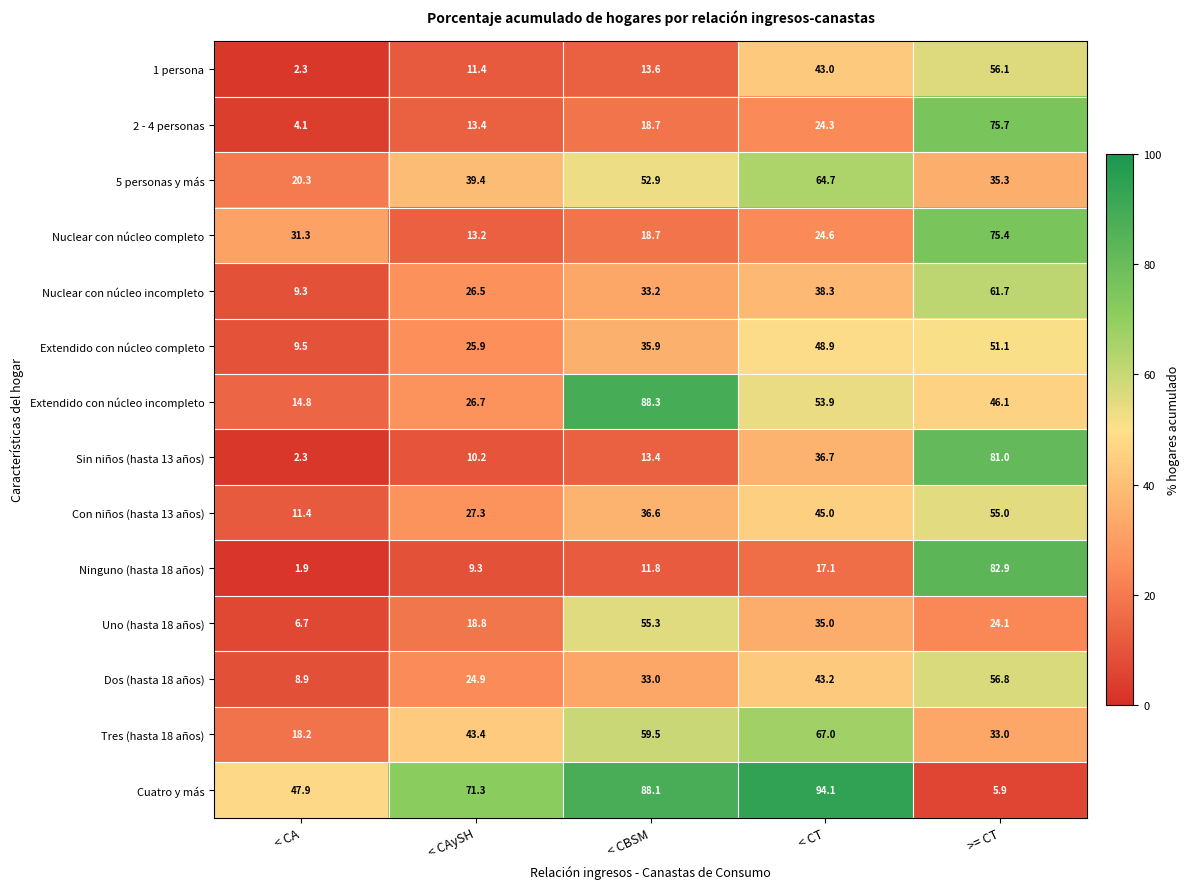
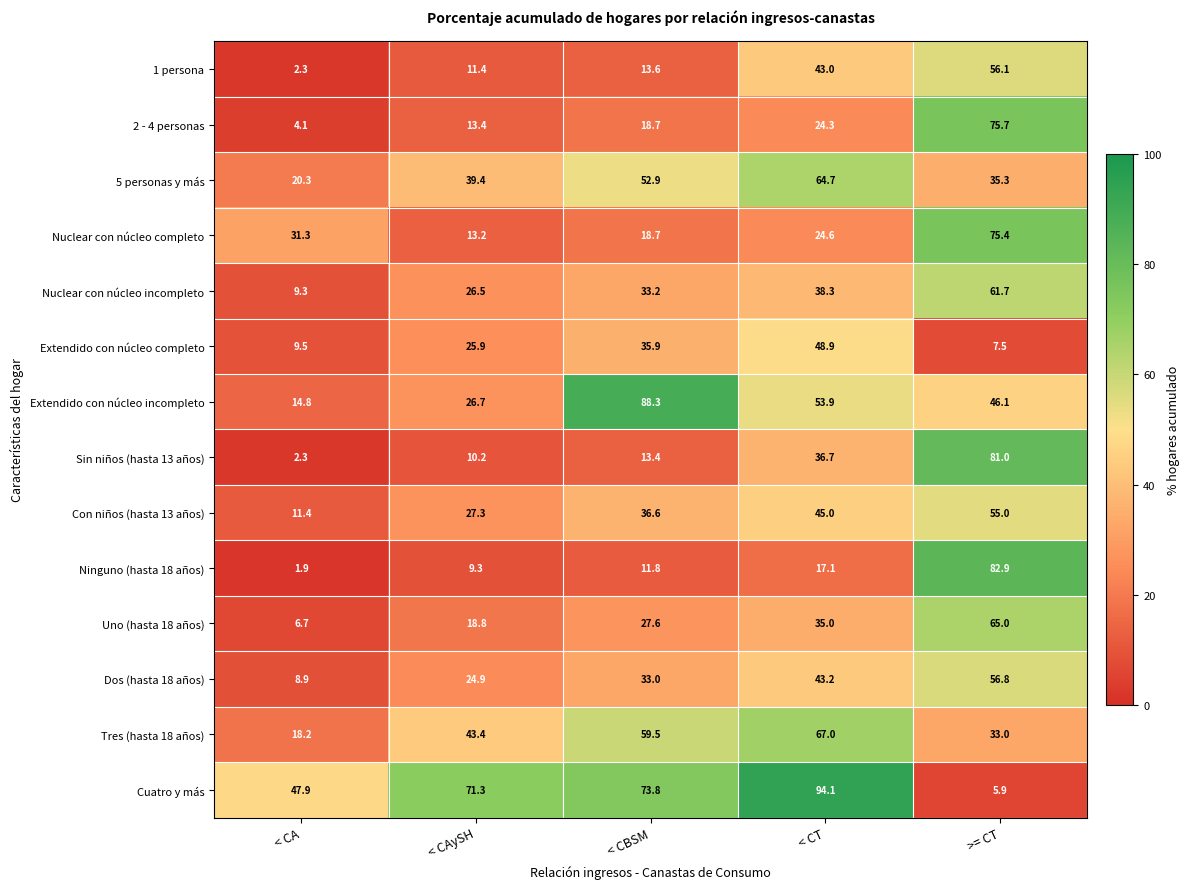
  {
    "1 persona": {
      "< CA": 2.3,
      "< CAySH": 11.4,
      "< CBSM": 13.6,
      "< CT": 43.0,
      ">= CT": 56.1
    },
    "2 - 4 personas": {
      "< CA": 4.1,
      "< CAySH": 13.4,
      "< CBSM": 18.7,
      "< CT": 24.3,
      ">= CT": 75.7
    },
    "5 personas y más": {
      "< CA": 20.3,
      "< CAySH": 39.4,
      "< CBSM": 52.9,
      "< CT": 64.7,
      ">= CT": 35.3
    },
    "Nuclear con núcleo completo": {
      "< CA": 31.3,
      "< CAySH": 13.2,
      "< CBSM": 18.7,
      "< CT": 24.6,
      ">= CT": 75.4
    },
    "Nuclear con núcleo incompleto": {
      "< CA": 9.3,
      "< CAySH": 26.5,
      "< CBSM": 33.2,
      "< CT": 38.3,
      ">= CT": 61.7
    },
    "Extendido con núcleo completo": {
      "< CA": 9.5,
      "< CAySH": 25.9,
      "< CBSM": 35.9,
      "< CT": 48.9,
-     ">= CT": 51.1
+     ">= CT": 7.5
    },
    "Extendido con núcleo incompleto": {
      "< CA": 14.8,
      "< CAySH": 26.7,
      "< CBSM": 88.3,
      "< CT": 53.9,
      ">= CT": 46.1
    },
    "Sin niños (hasta 13 años)": {
      "< CA": 2.3,
      "< CAySH": 10.2,
      "< CBSM": 13.4,
      "< CT": 36.7,
      ">= CT": 81.0
    },
    "Con niños (hasta 13 años)": {
      "< CA": 11.4,
      "< CAySH": 27.3,
      "< CBSM": 36.6,
      "< CT": 45.0,
      ">= CT": 55.0
    },
    "Ninguno (hasta 18 años)": {
      "< CA": 1.9,
      "< CAySH": 9.3,
      "< CBSM": 11.8,
      "< CT": 17.1,
      ">= CT": 82.9
    },
    "Uno (hasta 18 años)": {
      "< CA": 6.7,
      "< CAySH": 18.8,
-     "< CBSM": 55.3,
+     "< CBSM": 27.6,
      "< CT": 35.0,
-     ">= CT": 24.1
+     ">= CT": 65.0
    },
    "Dos (hasta 18 años)": {
      "< CA": 8.9,
      "< CAySH": 24.9,
      "< CBSM": 33.0,
      "< CT": 43.2,
      ">= CT": 56.8
    },
    "Tres (hasta 18 años)": {
      "< CA": 18.2,
      "< CAySH": 43.4,
      "< CBSM": 59.5,
      "< CT": 67.0,
      ">= CT": 33.0
    },
    "Cuatro y más": {
      "< CA": 47.9,
      "< CAySH": 71.3,
-     "< CBSM": 88.1,
+     "< CBSM": 73.8,
      "< CT": 94.1,
      ">= CT": 5.9
    }
  }
